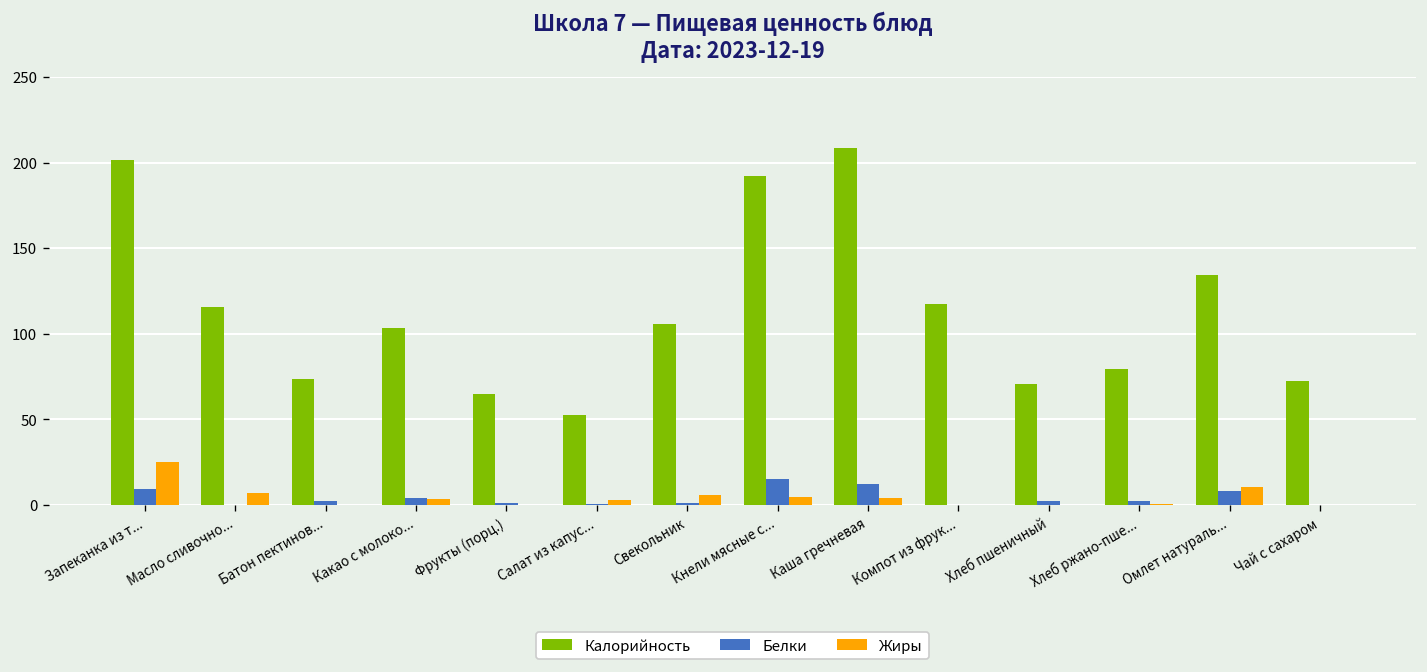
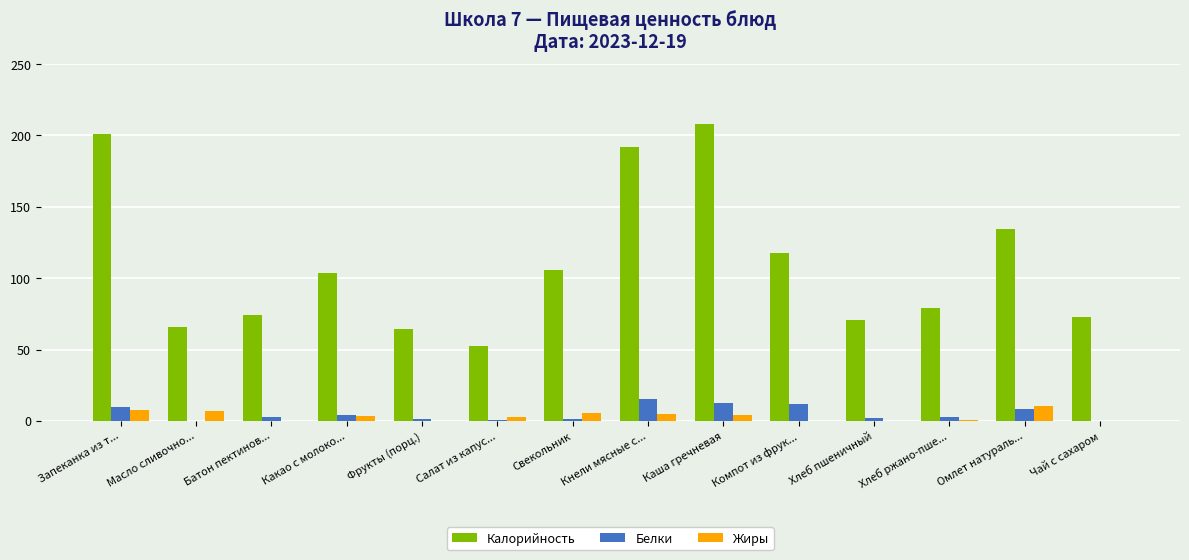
  {
    "Калорийность": {
      "Запеканка из т...": 201,
-     "Масло сливочно...": 116,
+     "Масло сливочно...": 66,
      "Батон пектинов...": 74,
      "Какао с молоко...": 104,
      "Фрукты (порц.)": 65,
      "Салат из капус...": 52,
      "Свекольник": 106,
      "Кнели мясные с...": 192,
      "Каша гречневая": 208,
      "Компот из фрук...": 118,
      "Хлеб пшеничный": 71,
      "Хлеб ржано-пше...": 79,
      "Омлет натураль...": 134,
      "Чай с сахаром": 73
    },
    "Белки": {
      "Запеканка из т...": 10,
      "Батон пектинов...": 2,
      "Какао с молоко...": 4,
      "Кнели мясные с...": 15,
      "Каша гречневая": 12,
-     "Компот из фрук...": 0,
+     "Компот из фрук...": 12,
      "Хлеб пшеничный": 2,
      "Хлеб ржано-пше...": 3,
      "Омлет натураль...": 8
    },
    "Жиры": {
-     "Запеканка из т...": 25,
+     "Запеканка из т...": 8,
      "Масло сливочно...": 7,
      "Какао с молоко...": 4,
      "Салат из капус...": 3,
      "Свекольник": 6,
      "Кнели мясные с...": 5,
      "Каша гречневая": 4,
      "Омлет натураль...": 10
    }
  }
